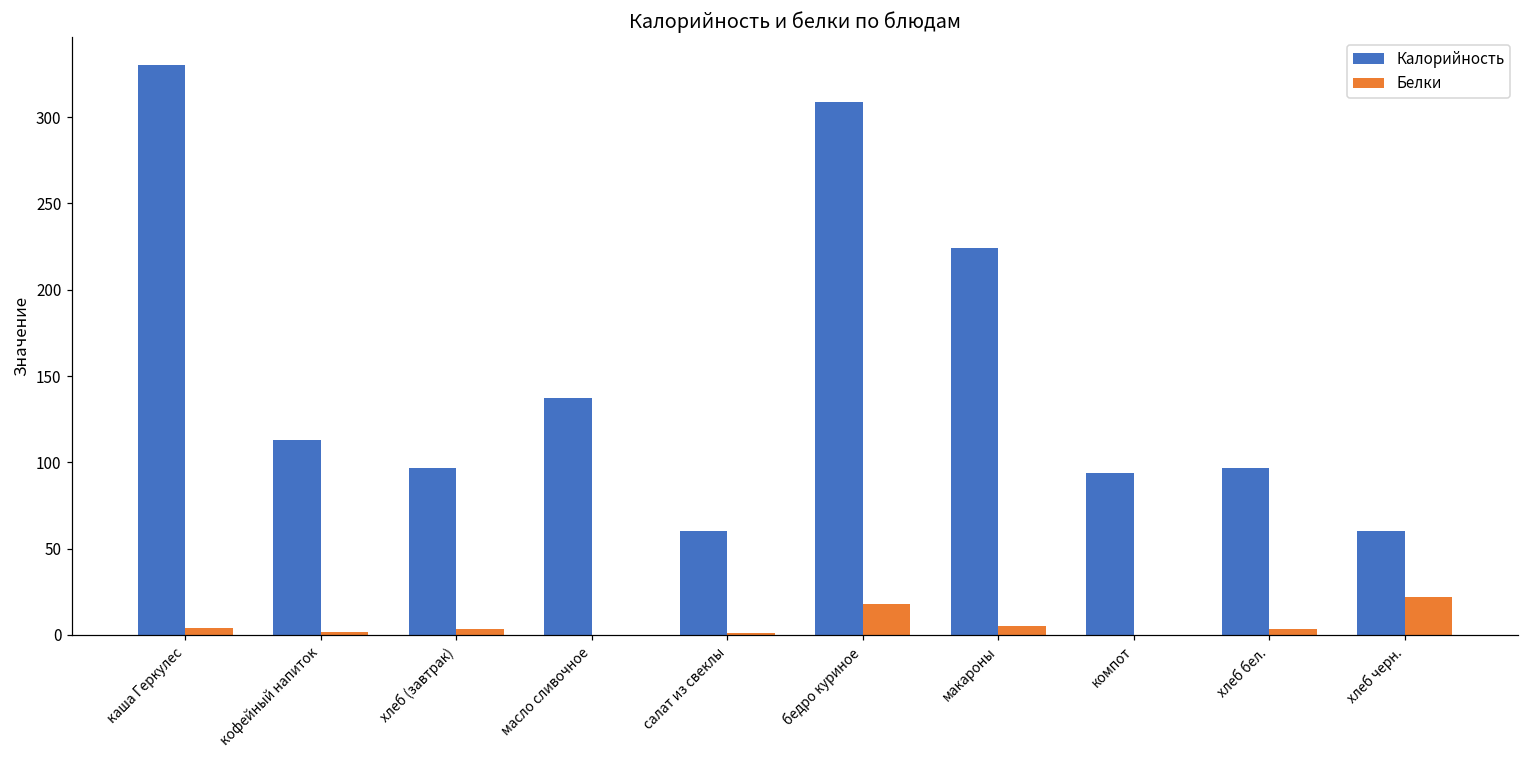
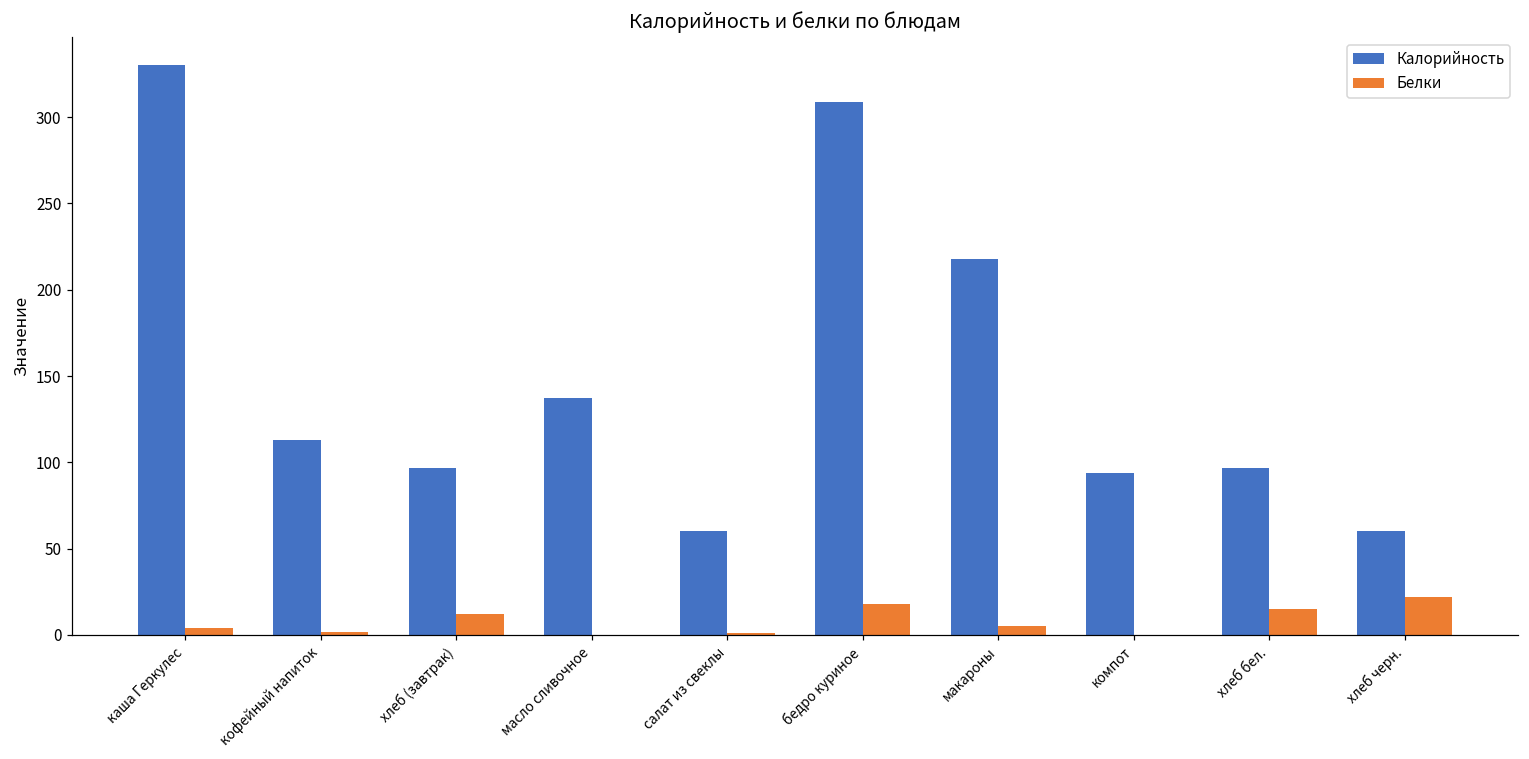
  {
    "Калорийность": {
      "каша Геркулес": 330,
      "кофейный напиток": 113,
      "хлеб (завтрак)": 97,
      "масло сливочное": 137,
      "салат из свеклы": 60,
      "бедро куриное": 309,
-     "макароны": 224,
+     "макароны": 218,
      "компот": 94,
      "хлеб бел.": 97,
      "хлеб черн.": 60
    },
    "Белки": {
      "каша Геркулес": 4,
-     "хлеб (завтрак)": 3,
+     "хлеб (завтрак)": 12,
      "масло сливочное": 0,
      "бедро куриное": 18,
      "макароны": 5,
-     "хлеб бел.": 3,
+     "хлеб бел.": 15,
      "хлеб черн.": 22
    }
  }
